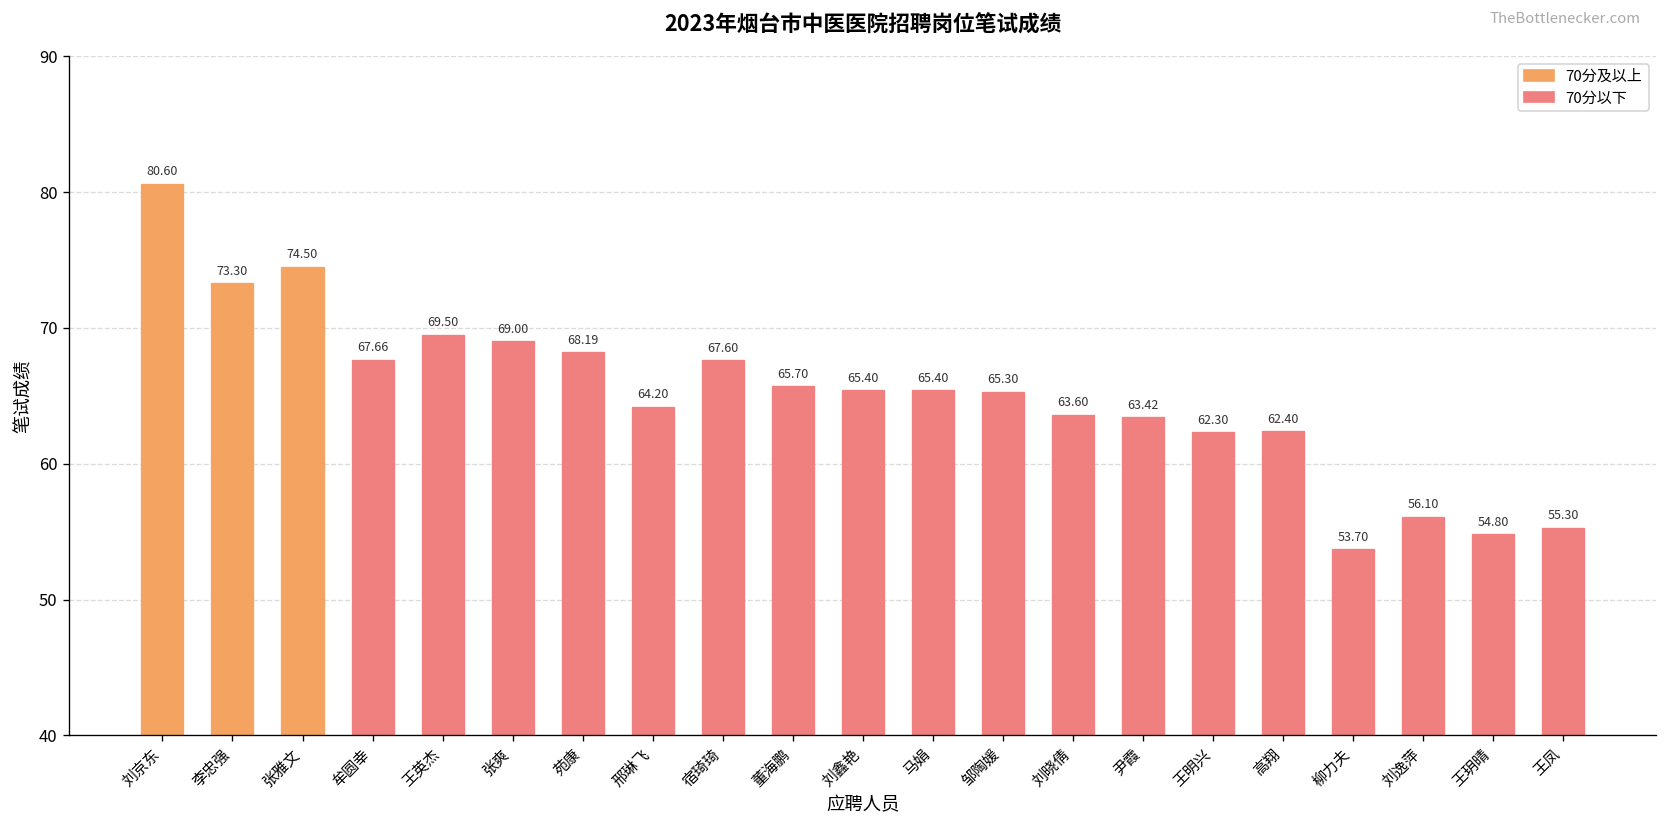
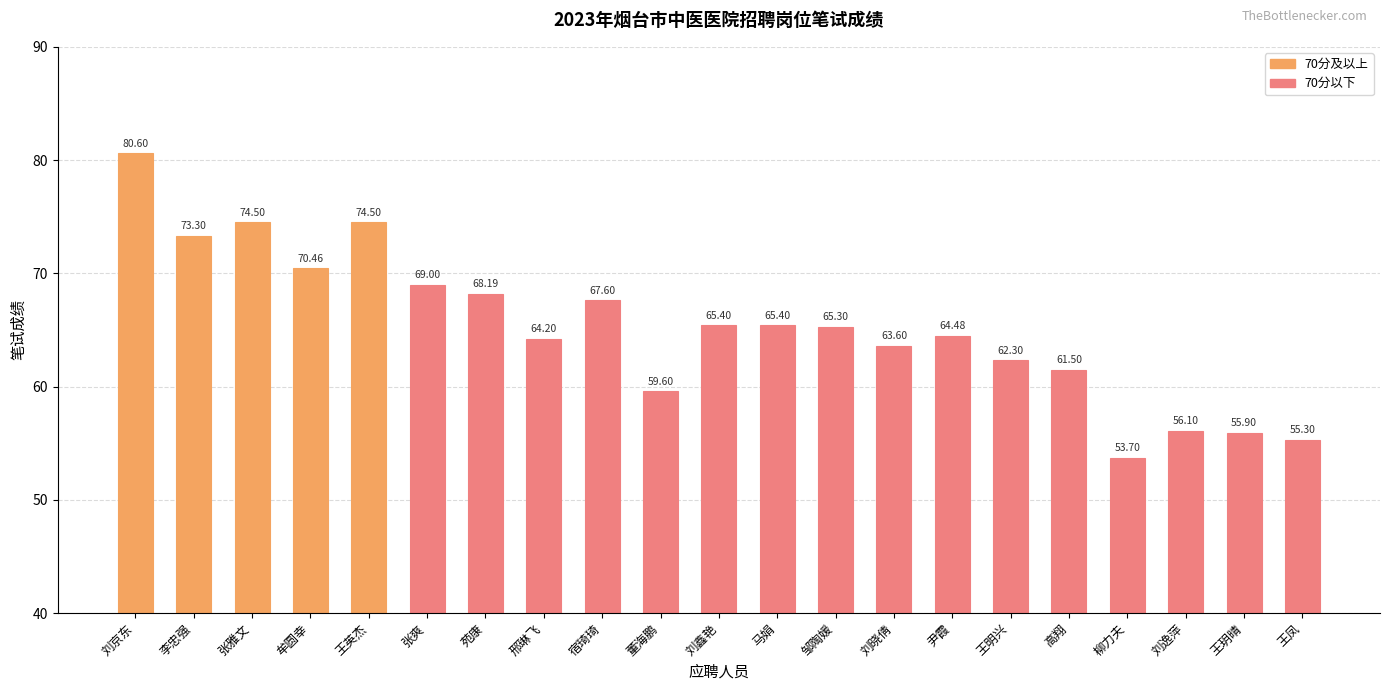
  {
    "刘京东": 80.60,
    "李忠强": 73.30,
    "张雅文": 74.50,
-   "牟圆幸": 67.66,
-   "王英杰": 69.50,
+   "牟圆幸": 70.46,
+   "王英杰": 74.50,
    "张爽": 69.00,
    "苑康": 68.19,
    "邢琳飞": 64.20,
    "宿琦琦": 67.60,
-   "董海鹏": 65.70,
+   "董海鹏": 59.60,
    "刘鑫艳": 65.40,
    "马娟": 65.40,
    "邹陶媛": 65.30,
    "刘晓倩": 63.60,
-   "尹霞": 63.42,
+   "尹霞": 64.48,
    "王明兴": 62.30,
-   "高翔": 62.40,
+   "高翔": 61.50,
    "柳力夫": 53.70,
    "刘逸萍": 56.10,
-   "王玥晴": 54.80,
+   "王玥晴": 55.90,
    "王凤": 55.30
  }
